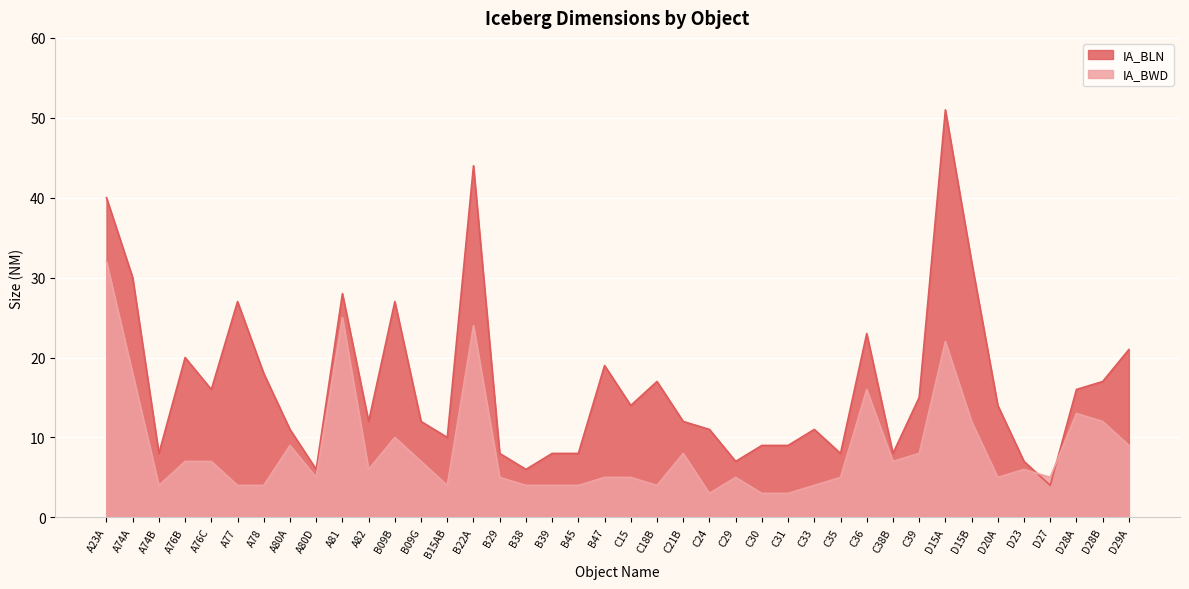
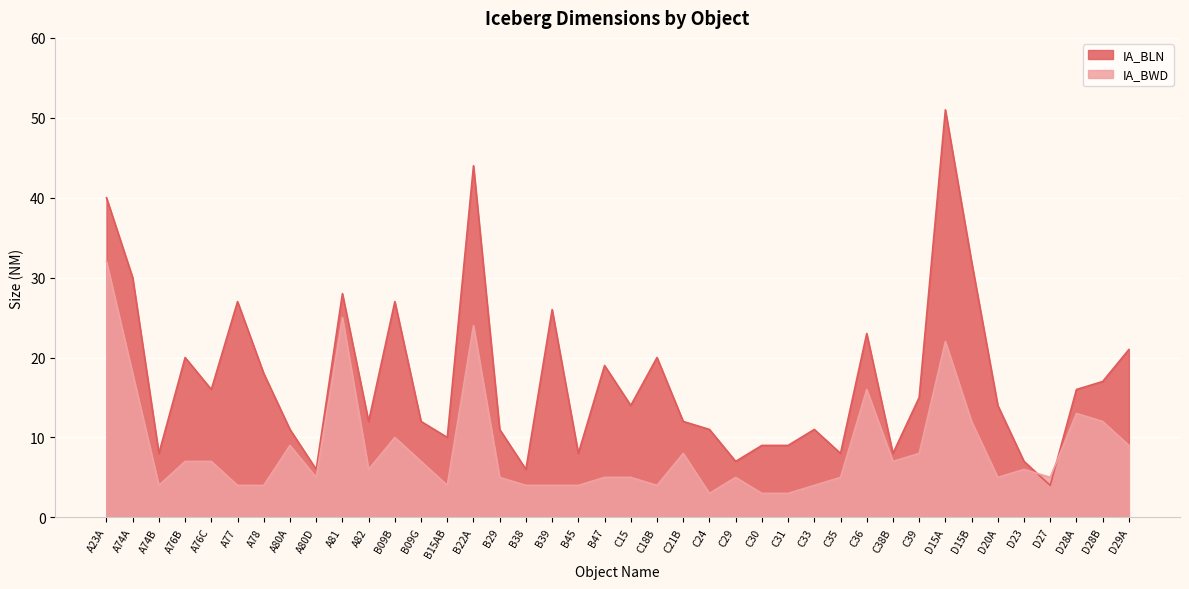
  {
    "IA_BLN": {
      "A23A": 40,
      "A74A": 30,
      "A74B": 8,
      "A76B": 20,
      "A76C": 16,
      "A77": 27,
      "A78": 18,
      "A80A": 11,
      "A80D": 6,
      "A81": 28,
      "A82": 12,
      "B09B": 27,
      "B09G": 12,
      "B15AB": 10,
      "B22A": 44,
-     "B29": 8,
+     "B29": 11,
      "B38": 6,
-     "B39": 8,
+     "B39": 26,
      "B45": 8,
      "B47": 19,
      "C15": 14,
-     "C18B": 17,
+     "C18B": 20,
      "C21B": 12,
      "C24": 11,
      "C29": 7,
      "C30": 9,
      "C31": 9,
      "C33": 11,
      "C35": 8,
      "C36": 23,
      "C38B": 8,
      "C39": 15,
      "D15A": 51,
      "D15B": 32,
      "D20A": 14,
      "D23": 7,
      "D27": 4,
      "D28A": 16,
      "D28B": 17,
      "D29A": 21
    },
    "IA_BWD": {
      "A23A": 32,
      "A74A": 18,
      "A74B": 4,
      "A76B": 7,
      "A76C": 7,
      "A77": 4,
      "A78": 4,
      "A80A": 9,
      "A80D": 5,
      "A81": 25,
      "A82": 6,
      "B09B": 10,
      "B09G": 7,
      "B15AB": 4,
      "B22A": 24,
      "B29": 5,
      "B38": 4,
      "B39": 4,
      "B45": 4,
      "B47": 5,
      "C15": 5,
      "C18B": 4,
      "C21B": 8,
      "C24": 3,
      "C29": 5,
      "C30": 3,
      "C31": 3,
      "C33": 4,
      "C35": 5,
      "C36": 16,
      "C38B": 7,
      "C39": 8,
      "D15A": 22,
      "D15B": 12,
      "D20A": 5,
      "D23": 6,
      "D27": 5,
      "D28A": 13,
      "D28B": 12,
      "D29A": 9
    }
  }
